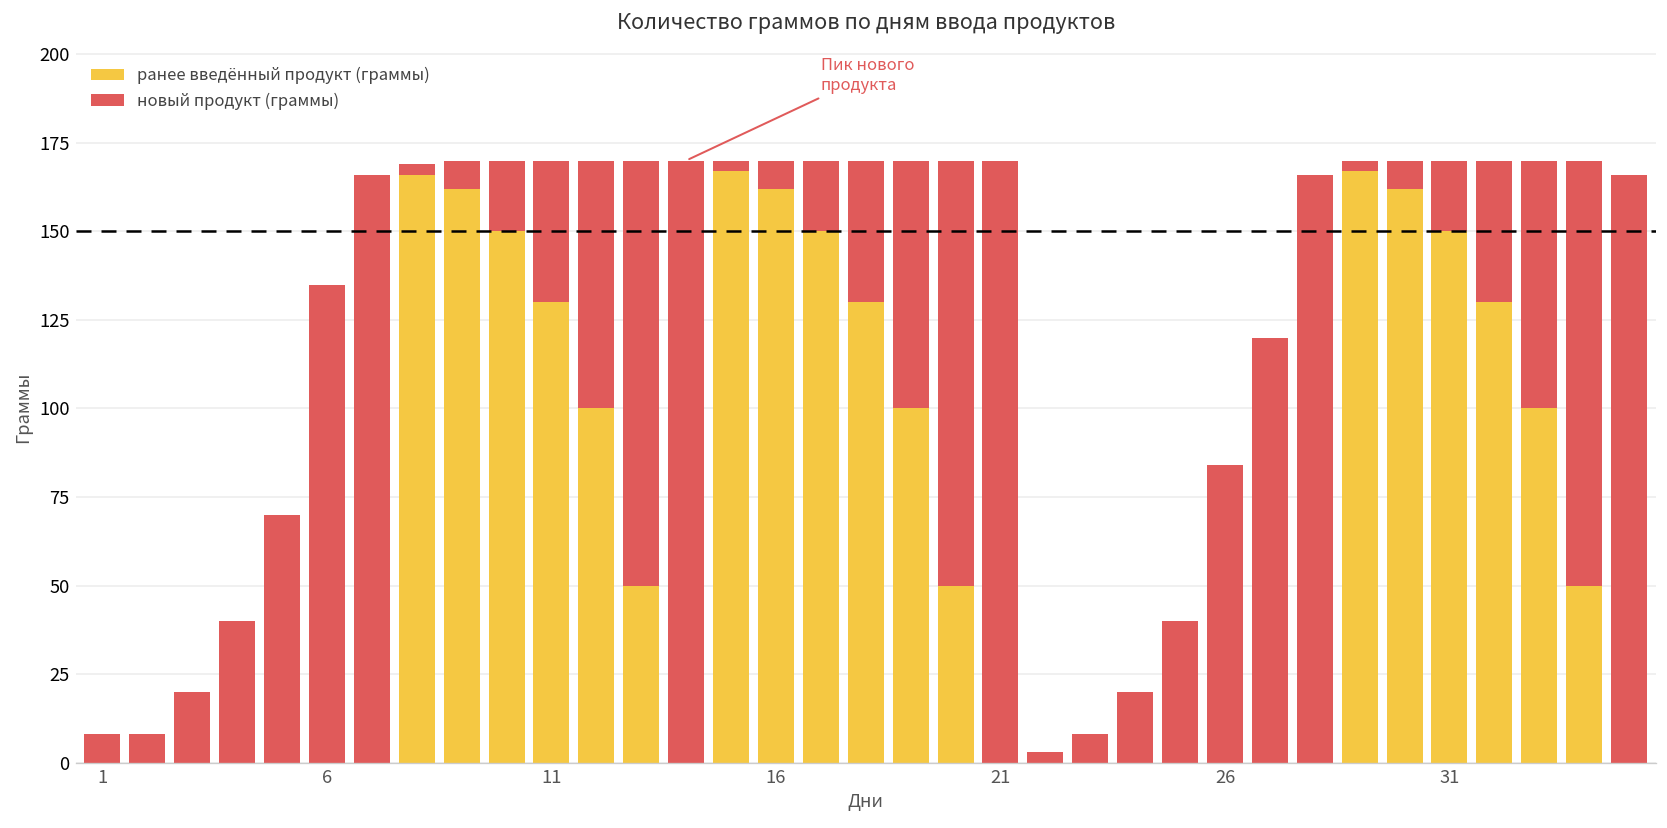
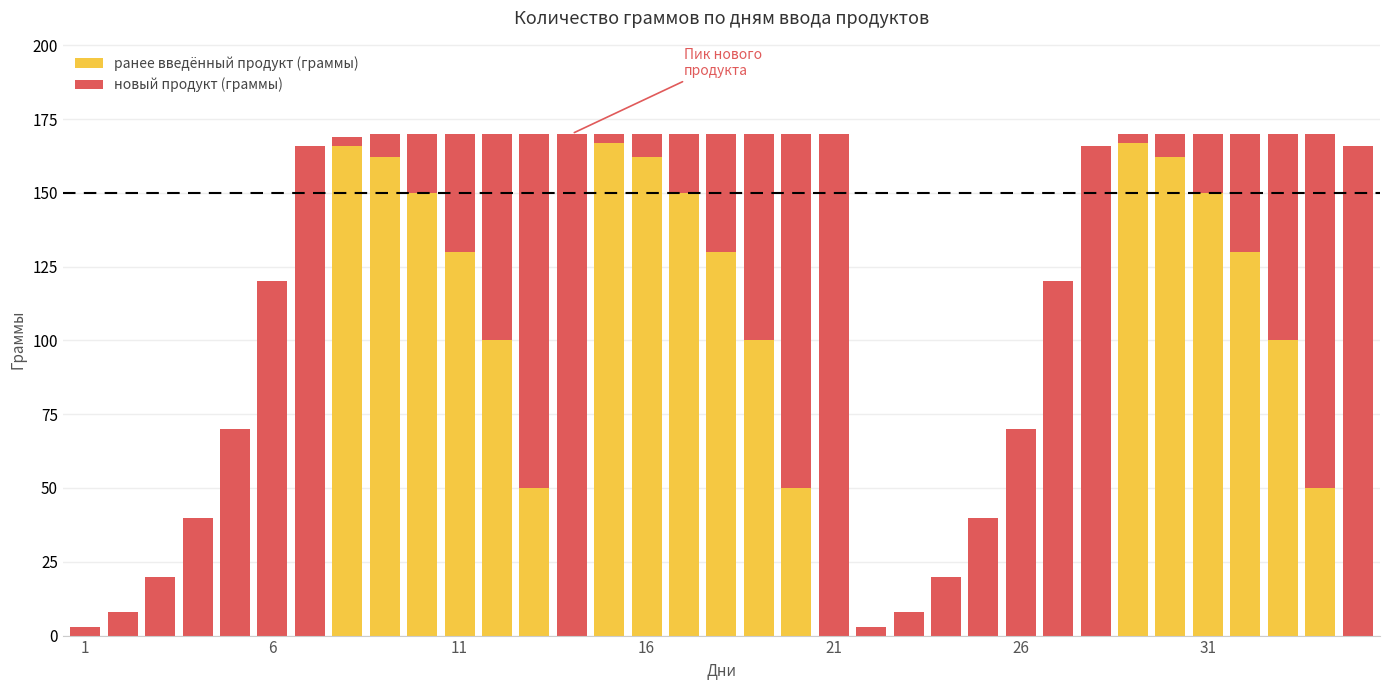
  {
    "ранее введённый продукт (граммы)": {
      "1": 0,
      "6": 0,
      "11": 130,
      "16": 162,
      "21": 0,
      "26": 0,
      "31": 150
    },
    "новый продукт (граммы)": {
-     "1": 8,
-     "6": 135,
+     "1": 3,
+     "6": 120,
      "11": 40,
      "16": 8,
      "21": 170,
-     "26": 84,
+     "26": 70,
      "31": 20
    }
  }
